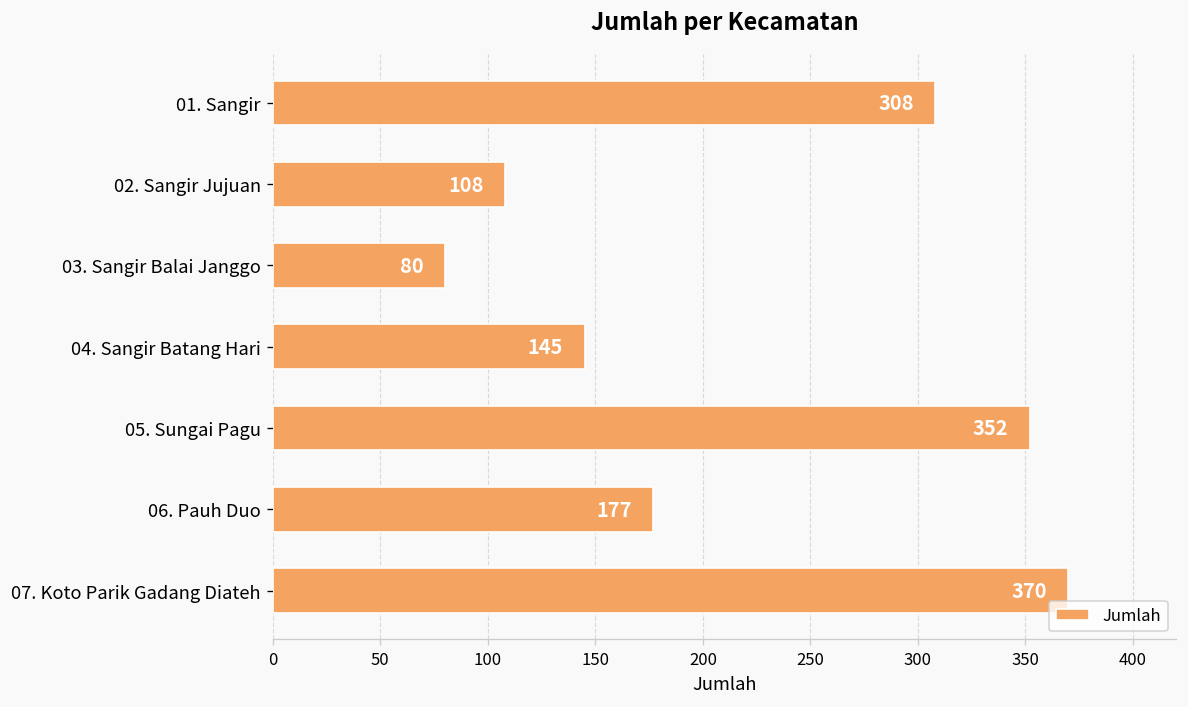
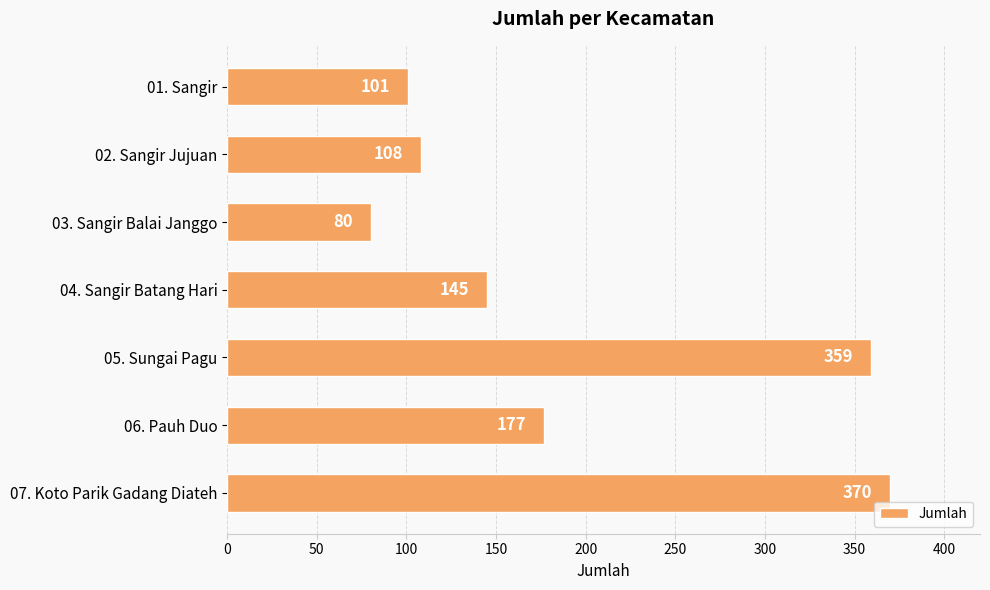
  {
-   "01. Sangir": 308,
+   "01. Sangir": 101,
    "02. Sangir Jujuan": 108,
    "03. Sangir Balai Janggo": 80,
    "04. Sangir Batang Hari": 145,
-   "05. Sungai Pagu": 352,
+   "05. Sungai Pagu": 359,
    "06. Pauh Duo": 177,
    "07. Koto Parik Gadang Diateh": 370
  }
